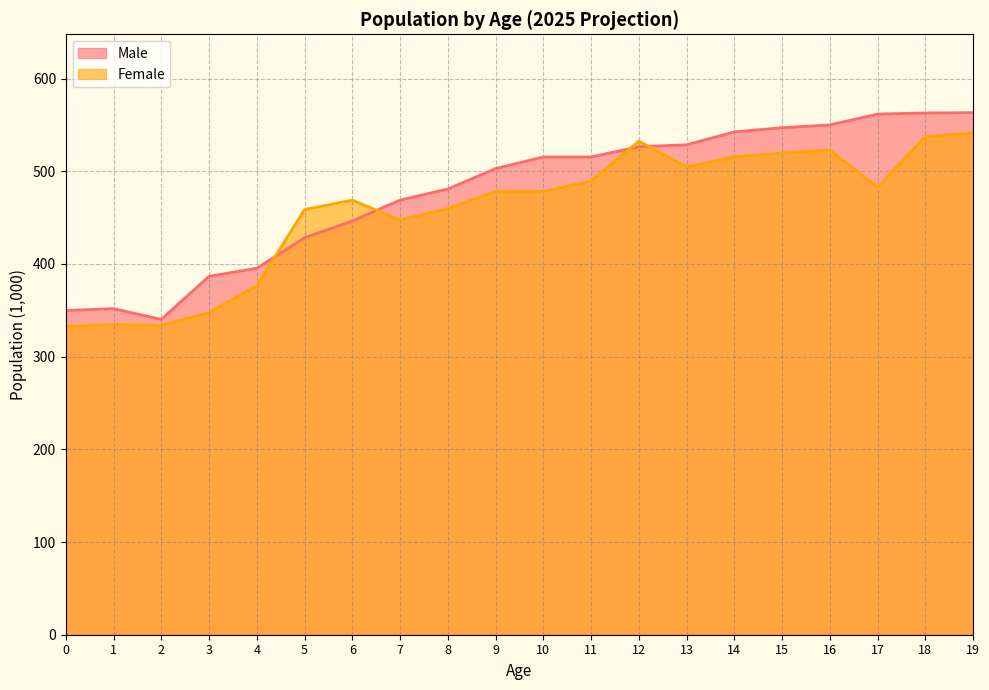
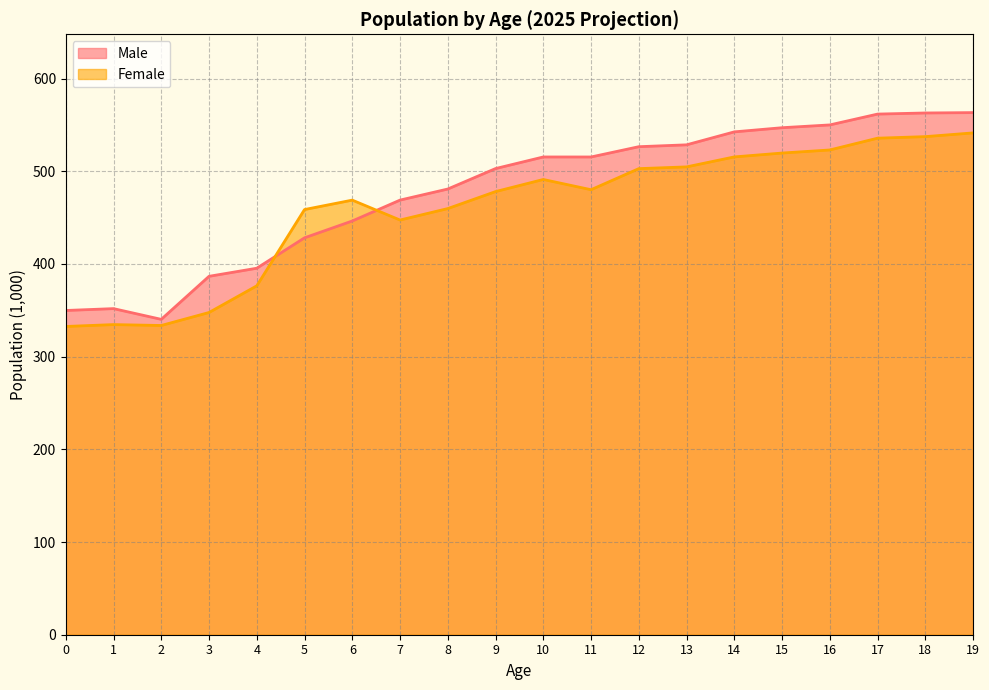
  {
    "Male": {
      "0": 350,
      "1": 350,
      "2": 340,
      "3": 390,
      "4": 400,
      "5": 430,
      "6": 450,
      "7": 470,
      "8": 480,
      "9": 500,
      "10": 520,
      "11": 520,
      "12": 530,
      "13": 530,
      "14": 540,
      "15": 550,
      "16": 550,
      "17": 560,
      "18": 560,
      "19": 560
    },
    "Female": {
      "0": 330,
      "1": 330,
      "2": 330,
      "3": 350,
      "4": 380,
      "5": 460,
      "6": 470,
      "7": 450,
      "8": 460,
      "9": 480,
-     "10": 480,
-     "11": 490,
-     "12": 530,
+     "10": 490,
+     "11": 480,
+     "12": 500,
      "13": 500,
      "14": 520,
      "15": 520,
      "16": 520,
-     "17": 480,
+     "17": 540,
      "18": 540,
      "19": 540
    }
  }
